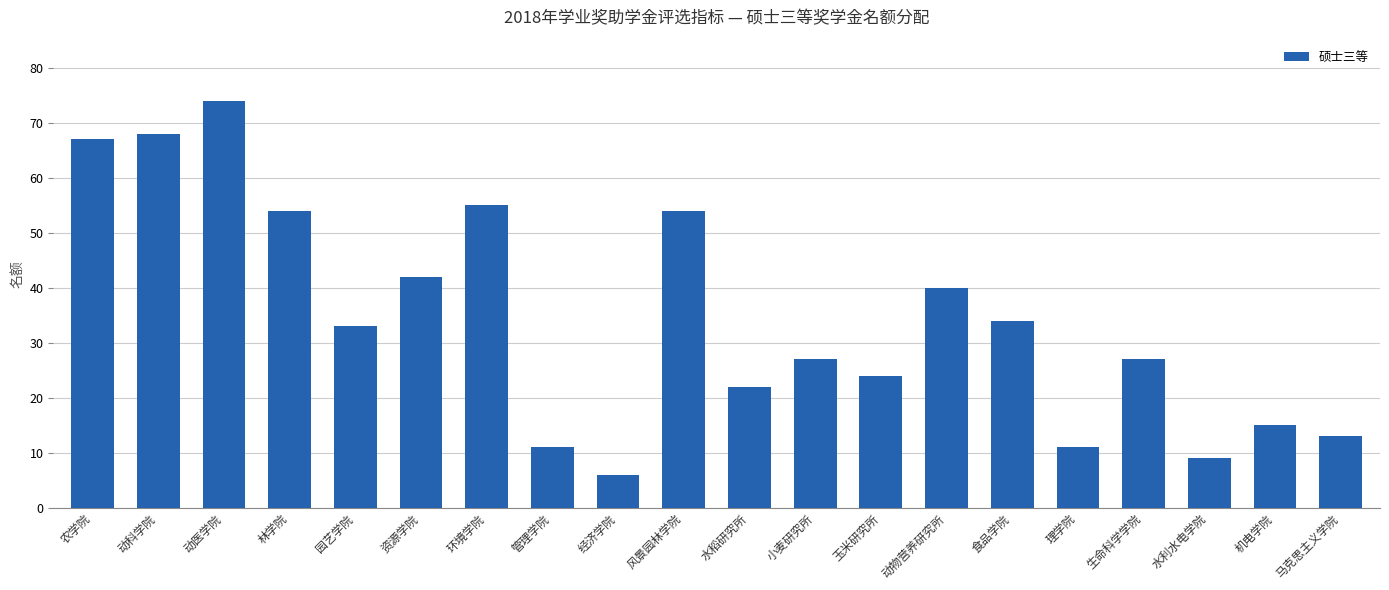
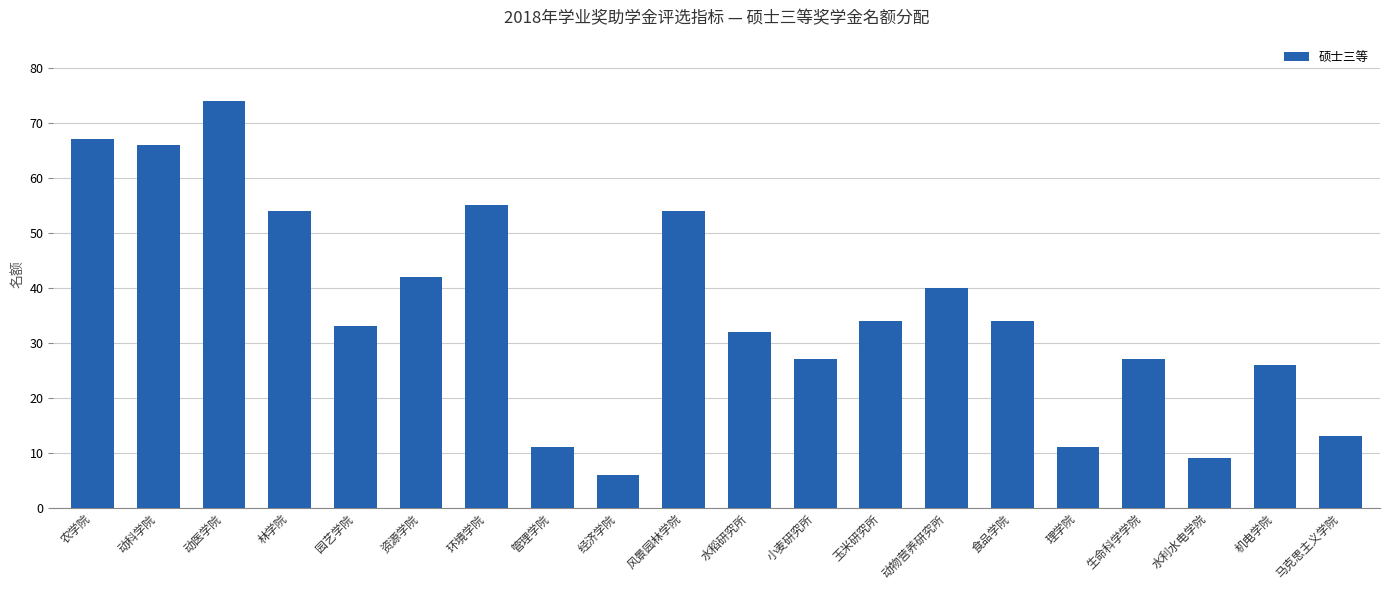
  {
    "农学院": 67,
-   "动科学院": 68,
+   "动科学院": 66,
    "动医学院": 74,
    "林学院": 54,
    "园艺学院": 33,
    "资源学院": 42,
    "环境学院": 55,
    "管理学院": 11,
    "经济学院": 6,
    "风景园林学院": 54,
-   "水稻研究所": 22,
+   "水稻研究所": 32,
    "小麦研究所": 27,
-   "玉米研究所": 24,
+   "玉米研究所": 34,
    "动物营养研究所": 40,
    "食品学院": 34,
    "理学院": 11,
    "生命科学学院": 27,
    "水利水电学院": 9,
-   "机电学院": 15,
+   "机电学院": 26,
    "马克思主义学院": 13
  }
